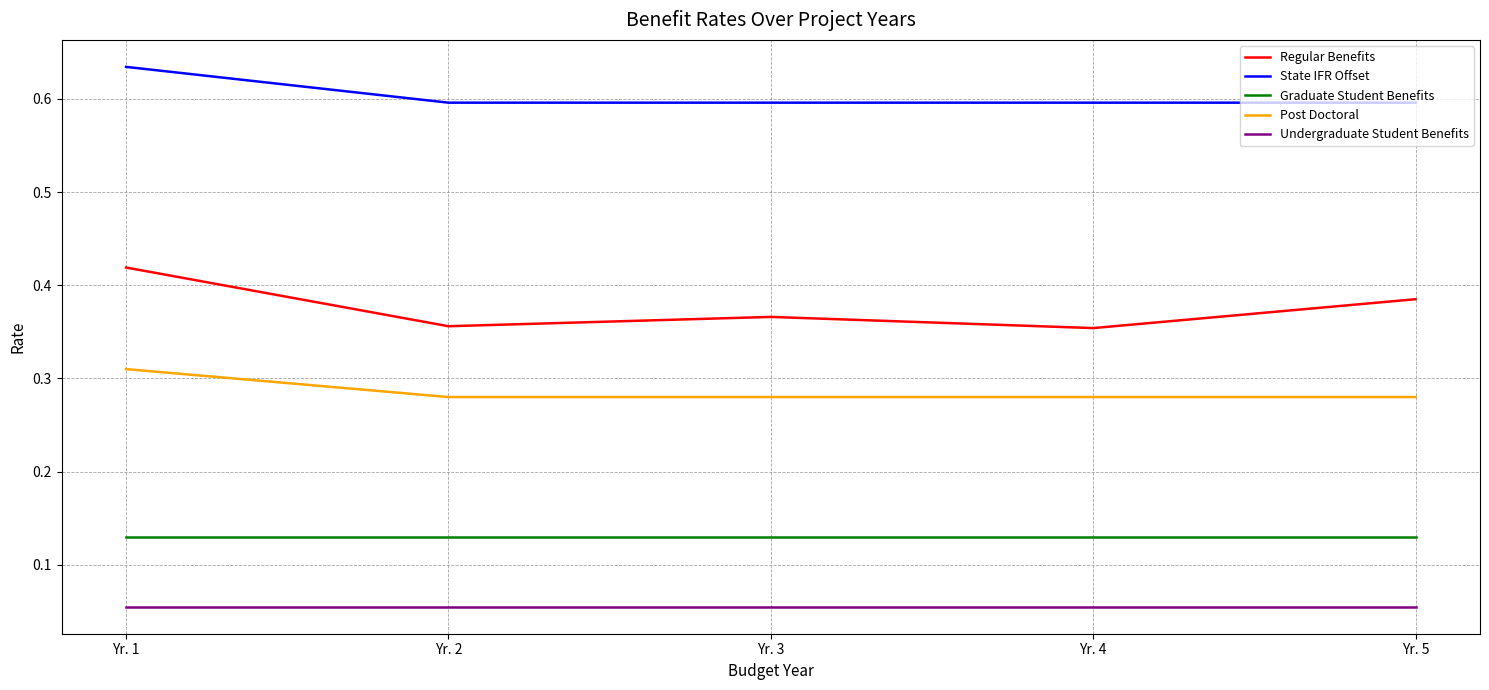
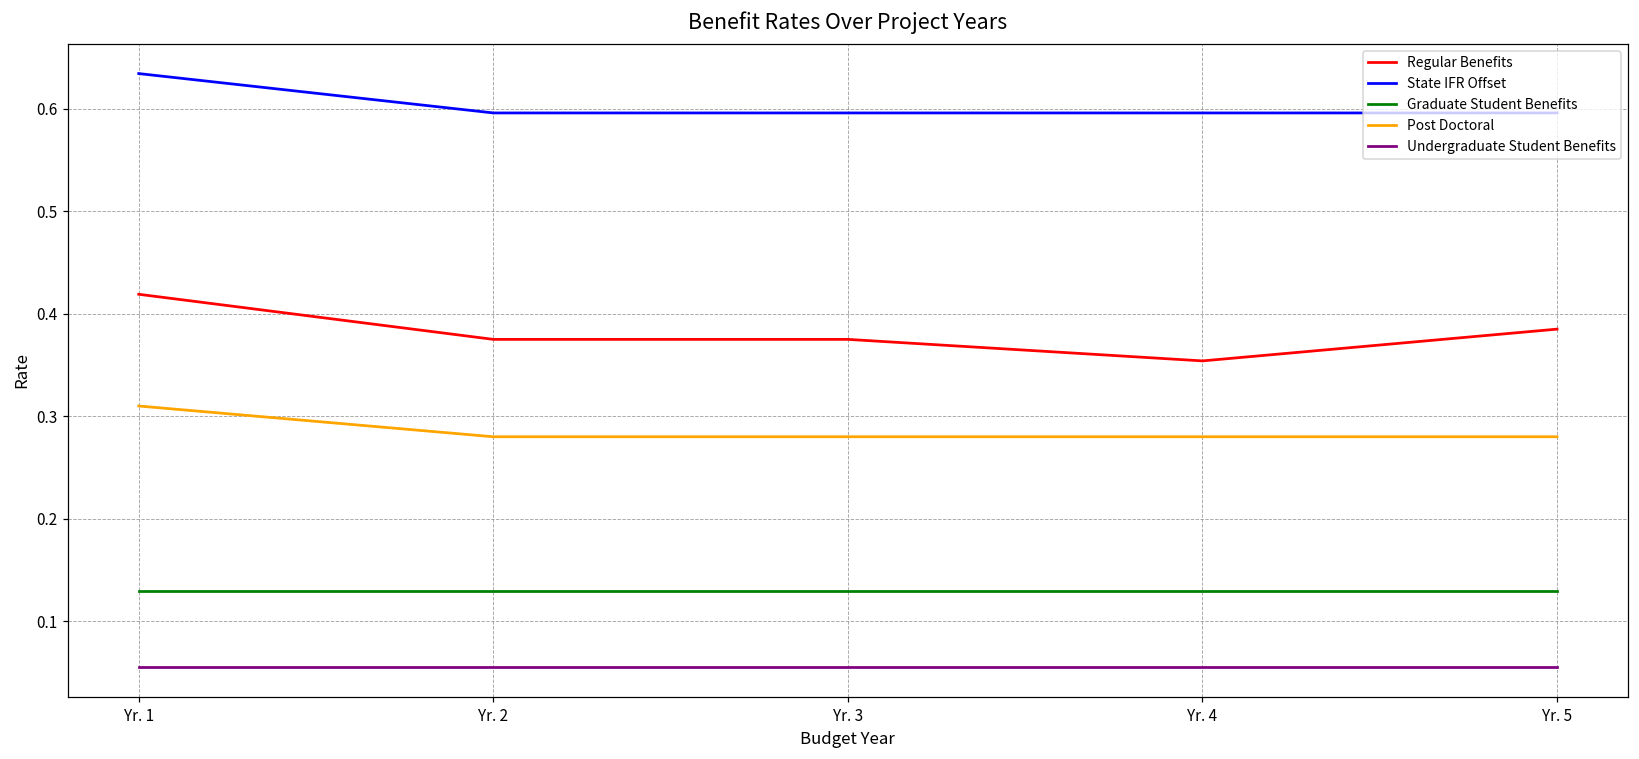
  {
    "Regular Benefits": {
      "Yr. 1": 0.42,
-     "Yr. 2": 0.36,
-     "Yr. 3": 0.37,
+     "Yr. 2": 0.38,
+     "Yr. 3": 0.38,
      "Yr. 4": 0.35,
      "Yr. 5": 0.39
    },
    "State IFR Offset": {
      "Yr. 1": 0.63,
      "Yr. 2": 0.60,
      "Yr. 3": 0.60,
      "Yr. 4": 0.60
    },
    "Graduate Student Benefits": {
      "Yr. 1": 0.13,
      "Yr. 2": 0.13,
      "Yr. 3": 0.13,
      "Yr. 4": 0.13,
      "Yr. 5": 0.13
    },
    "Post Doctoral": {
      "Yr. 1": 0.31,
      "Yr. 2": 0.28,
      "Yr. 3": 0.28,
      "Yr. 4": 0.28,
      "Yr. 5": 0.28
    },
    "Undergraduate Student Benefits": {
      "Yr. 1": 0.06,
      "Yr. 2": 0.06,
      "Yr. 3": 0.06,
      "Yr. 4": 0.06,
      "Yr. 5": 0.06
    }
  }
